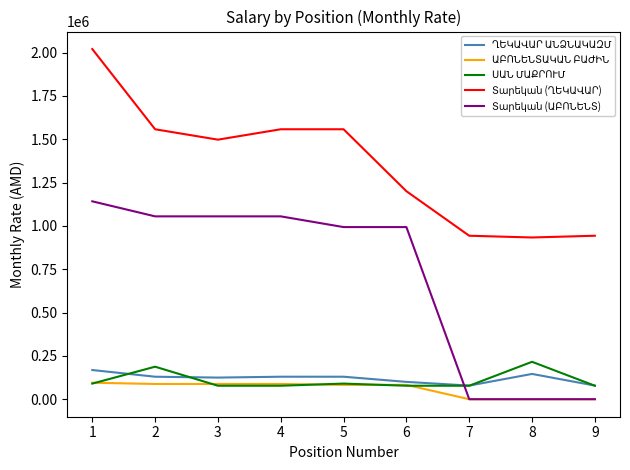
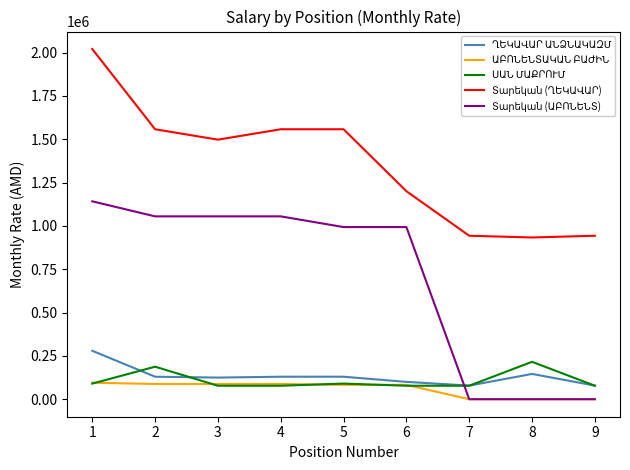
  {
    "ՂԵԿԱՎԱՐ ԱՆՁՆԱԿԱԶՄ": {
-     "1": 170000,
+     "1": 280000,
      "2": 130000,
      "3": 120000,
      "4": 130000,
      "5": 130000,
      "6": 100000,
      "8": 150000
    },
    "ԱԲՈՆԵՆՏԱԿԱՆ ԲԱԺԻՆ": {
      "2": 90000
    },
    "ՍԱՆ ՄԱՔՐՈՒՄ": {
      "2": 190000,
      "8": 220000
    },
    "Տարեկան (ՂԵԿԱՎԱՐ)": {
      "1": 2020000,
      "2": 1560000,
      "3": 1500000,
      "4": 1560000,
      "5": 1560000,
      "6": 1200000,
      "7": 940000,
      "8": 930000,
      "9": 940000
    },
    "Տարեկան (ԱԲՈՆԵՆՏ)": {
      "1": 1140000,
      "2": 1050000,
      "3": 1050000,
      "4": 1050000,
      "5": 990000,
      "6": 990000
    }
  }
